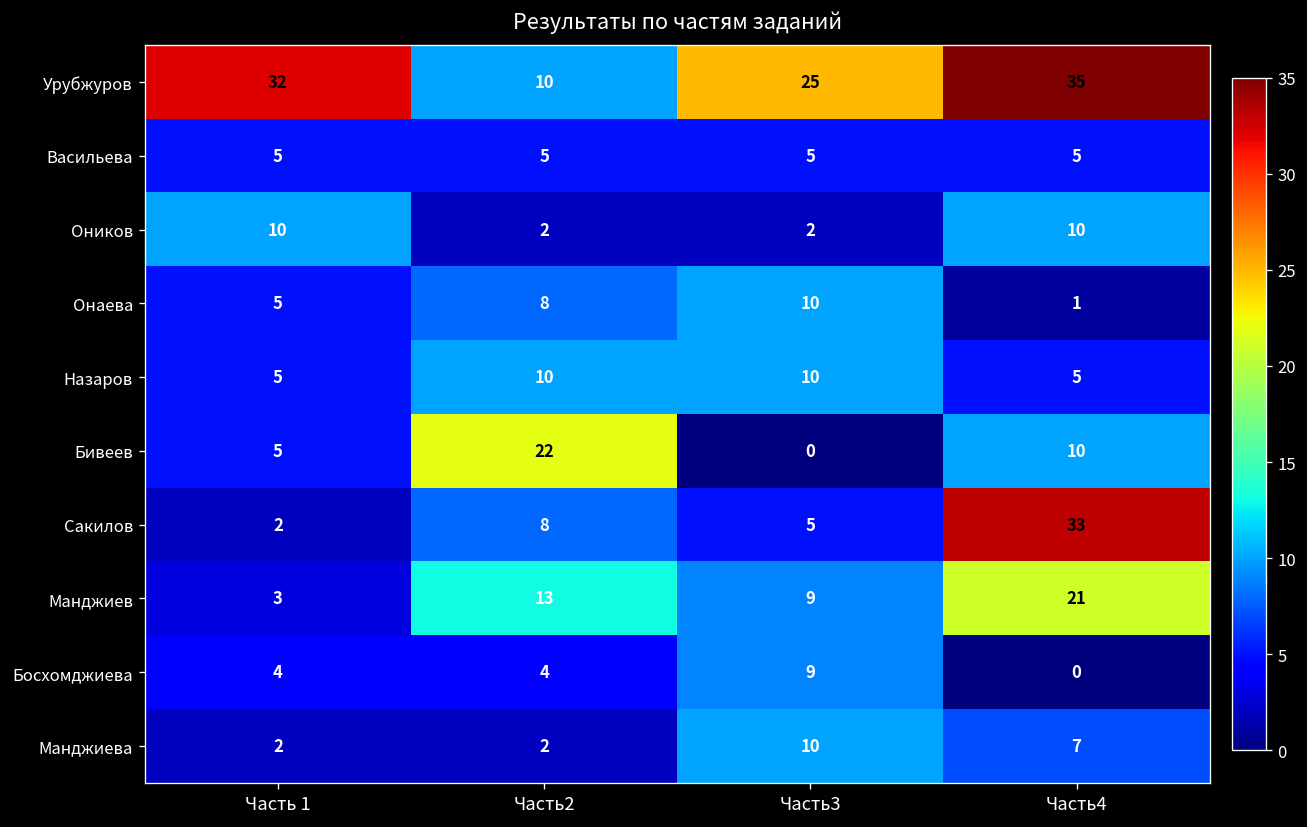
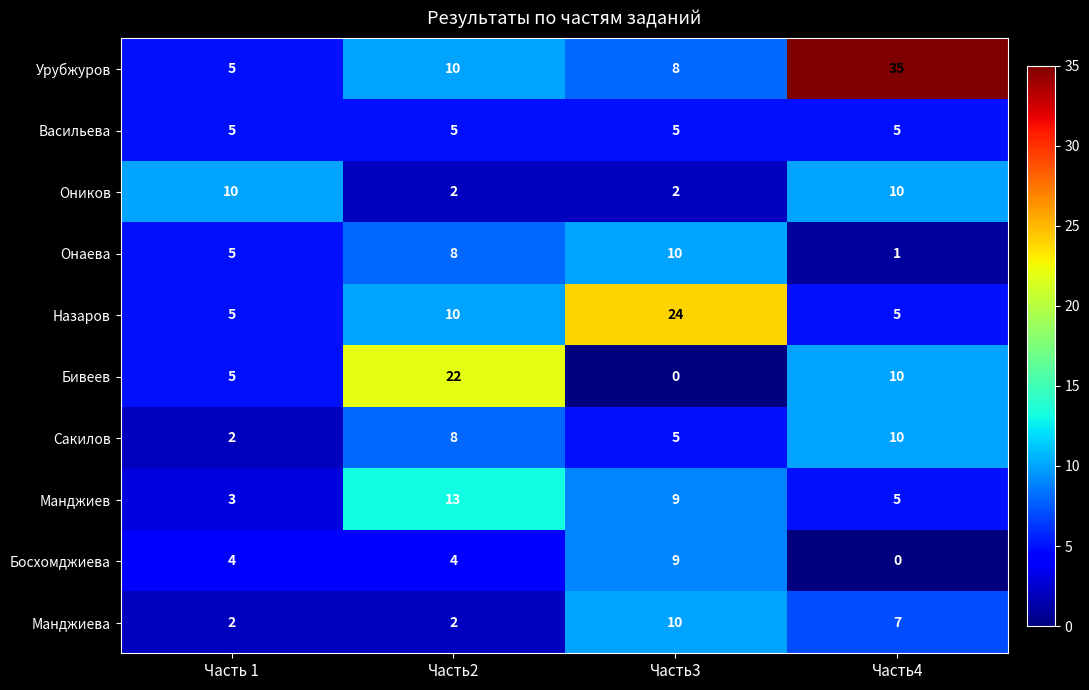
  {
    "Урубжуров": {
-     "Часть 1": 32,
+     "Часть 1": 5,
      "Часть2": 10,
-     "Часть3": 25,
+     "Часть3": 8,
      "Часть4": 35
    },
    "Васильева": {
      "Часть 1": 5,
      "Часть2": 5,
      "Часть3": 5,
      "Часть4": 5
    },
    "Оников": {
      "Часть 1": 10,
      "Часть2": 2,
      "Часть3": 2,
      "Часть4": 10
    },
    "Онаева": {
      "Часть 1": 5,
      "Часть2": 8,
      "Часть3": 10,
      "Часть4": 1
    },
    "Назаров": {
      "Часть 1": 5,
      "Часть2": 10,
-     "Часть3": 10,
+     "Часть3": 24,
      "Часть4": 5
    },
    "Бивеев": {
      "Часть 1": 5,
      "Часть2": 22,
      "Часть3": 0,
      "Часть4": 10
    },
    "Сакилов": {
      "Часть 1": 2,
      "Часть2": 8,
      "Часть3": 5,
-     "Часть4": 33
+     "Часть4": 10
    },
    "Манджиев": {
      "Часть 1": 3,
      "Часть2": 13,
      "Часть3": 9,
-     "Часть4": 21
+     "Часть4": 5
    },
    "Босхомджиева": {
      "Часть 1": 4,
      "Часть2": 4,
      "Часть3": 9,
      "Часть4": 0
    },
    "Манджиева": {
      "Часть 1": 2,
      "Часть2": 2,
      "Часть3": 10,
      "Часть4": 7
    }
  }
